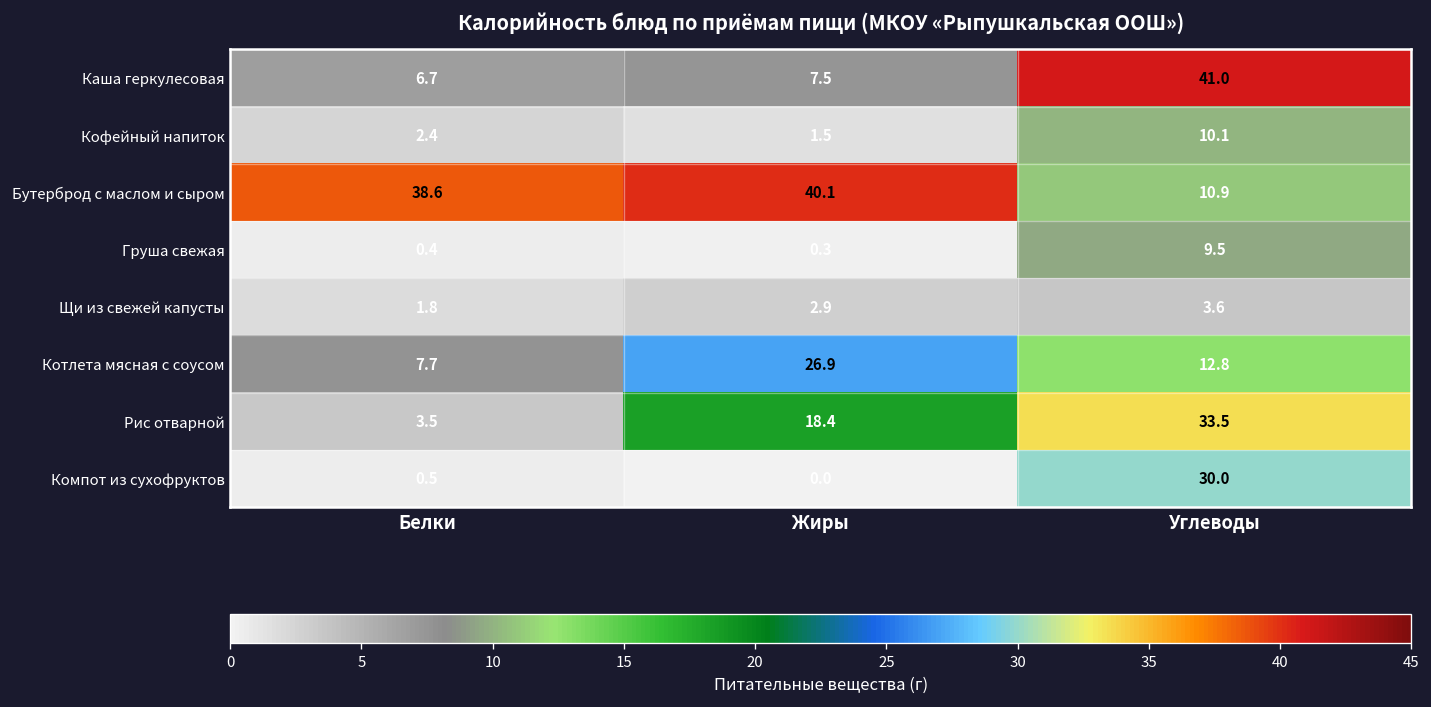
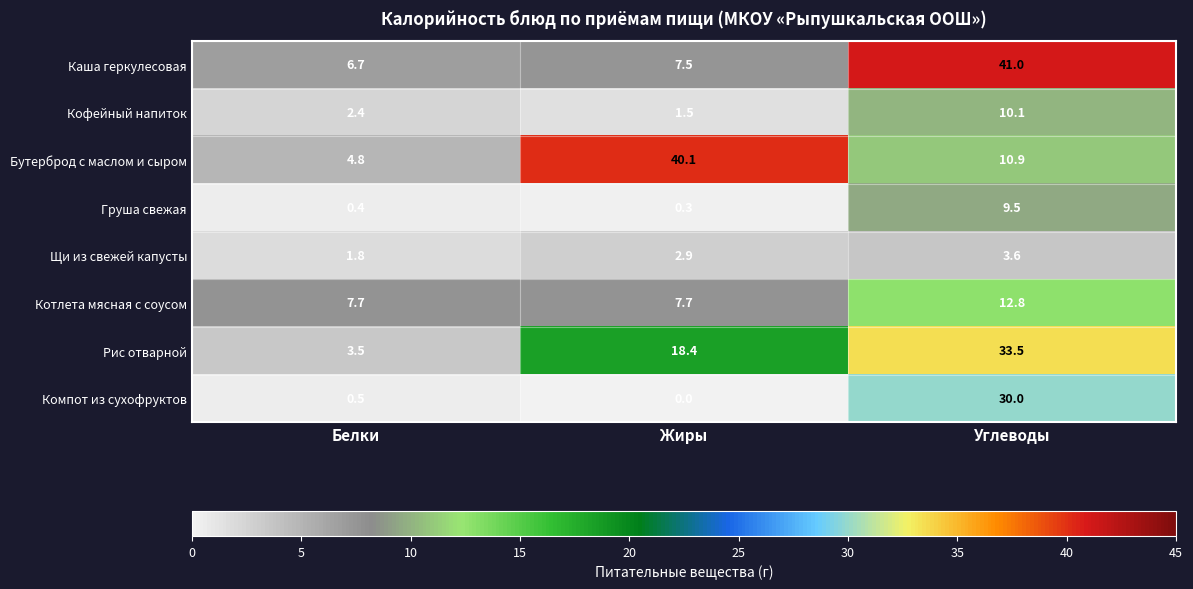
  {
    "Каша геркулесовая": {
      "Белки": 6.7,
      "Жиры": 7.5,
      "Углеводы": 41.0
    },
    "Кофейный напиток": {
      "Углеводы": 10.1
    },
    "Бутерброд с маслом и сыром": {
-     "Белки": 38.6,
+     "Белки": 4.8,
      "Жиры": 40.1,
      "Углеводы": 10.9
    },
    "Груша свежая": {
      "Углеводы": 9.5
    },
    "Щи из свежей капусты": {
      "Жиры": 2.9,
      "Углеводы": 3.6
    },
    "Котлета мясная с соусом": {
      "Белки": 7.7,
-     "Жиры": 26.9,
+     "Жиры": 7.7,
      "Углеводы": 12.8
    },
    "Рис отварной": {
      "Белки": 3.5,
      "Жиры": 18.4,
      "Углеводы": 33.5
    },
    "Компот из сухофруктов": {
      "Углеводы": 30.0
    }
  }
